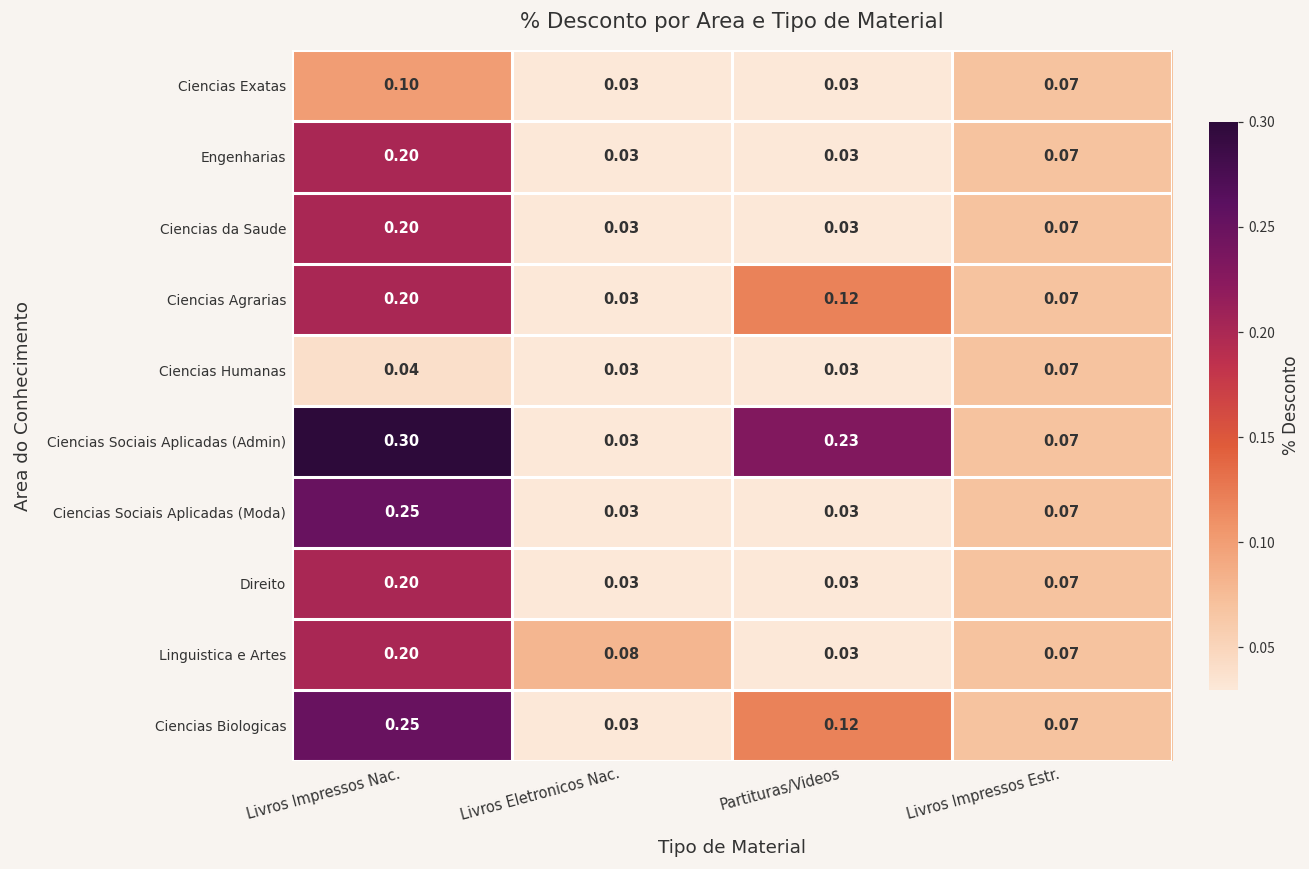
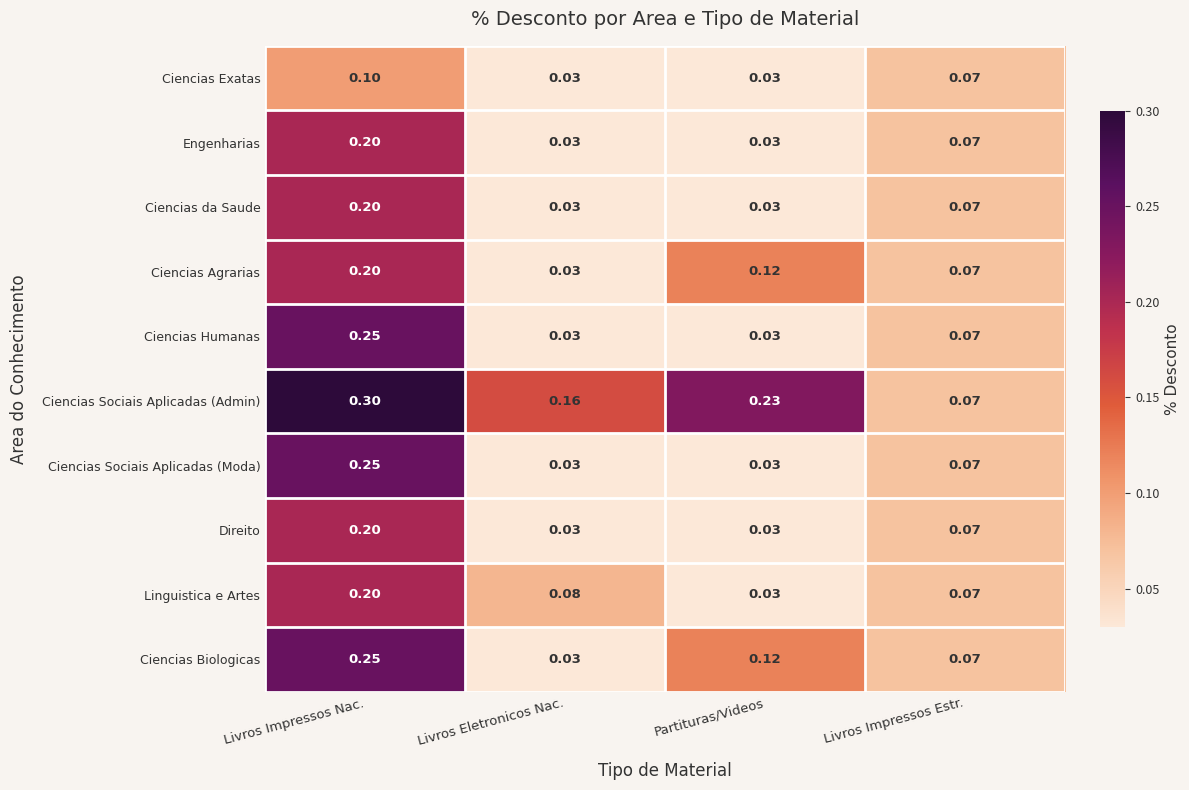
  {
    "Ciencias Exatas": {
      "Livros Impressos Nac.": 0.10,
      "Livros Eletronicos Nac.": 0.03,
      "Partituras/Videos": 0.03,
      "Livros Impressos Estr.": 0.07
    },
    "Engenharias": {
      "Livros Impressos Nac.": 0.20,
      "Livros Eletronicos Nac.": 0.03,
      "Partituras/Videos": 0.03,
      "Livros Impressos Estr.": 0.07
    },
    "Ciencias da Saude": {
      "Livros Impressos Nac.": 0.20,
      "Livros Eletronicos Nac.": 0.03,
      "Partituras/Videos": 0.03,
      "Livros Impressos Estr.": 0.07
    },
    "Ciencias Agrarias": {
      "Livros Impressos Nac.": 0.20,
      "Livros Eletronicos Nac.": 0.03,
      "Partituras/Videos": 0.12,
      "Livros Impressos Estr.": 0.07
    },
    "Ciencias Humanas": {
-     "Livros Impressos Nac.": 0.04,
+     "Livros Impressos Nac.": 0.25,
      "Livros Eletronicos Nac.": 0.03,
      "Partituras/Videos": 0.03,
      "Livros Impressos Estr.": 0.07
    },
    "Ciencias Sociais Aplicadas (Admin)": {
      "Livros Impressos Nac.": 0.30,
-     "Livros Eletronicos Nac.": 0.03,
+     "Livros Eletronicos Nac.": 0.16,
      "Partituras/Videos": 0.23,
      "Livros Impressos Estr.": 0.07
    },
    "Ciencias Sociais Aplicadas (Moda)": {
      "Livros Impressos Nac.": 0.25,
      "Livros Eletronicos Nac.": 0.03,
      "Partituras/Videos": 0.03,
      "Livros Impressos Estr.": 0.07
    },
    "Direito": {
      "Livros Impressos Nac.": 0.20,
      "Livros Eletronicos Nac.": 0.03,
      "Partituras/Videos": 0.03,
      "Livros Impressos Estr.": 0.07
    },
    "Linguistica e Artes": {
      "Livros Impressos Nac.": 0.20,
      "Livros Eletronicos Nac.": 0.08,
      "Partituras/Videos": 0.03,
      "Livros Impressos Estr.": 0.07
    },
    "Ciencias Biologicas": {
      "Livros Impressos Nac.": 0.25,
      "Livros Eletronicos Nac.": 0.03,
      "Partituras/Videos": 0.12,
      "Livros Impressos Estr.": 0.07
    }
  }
